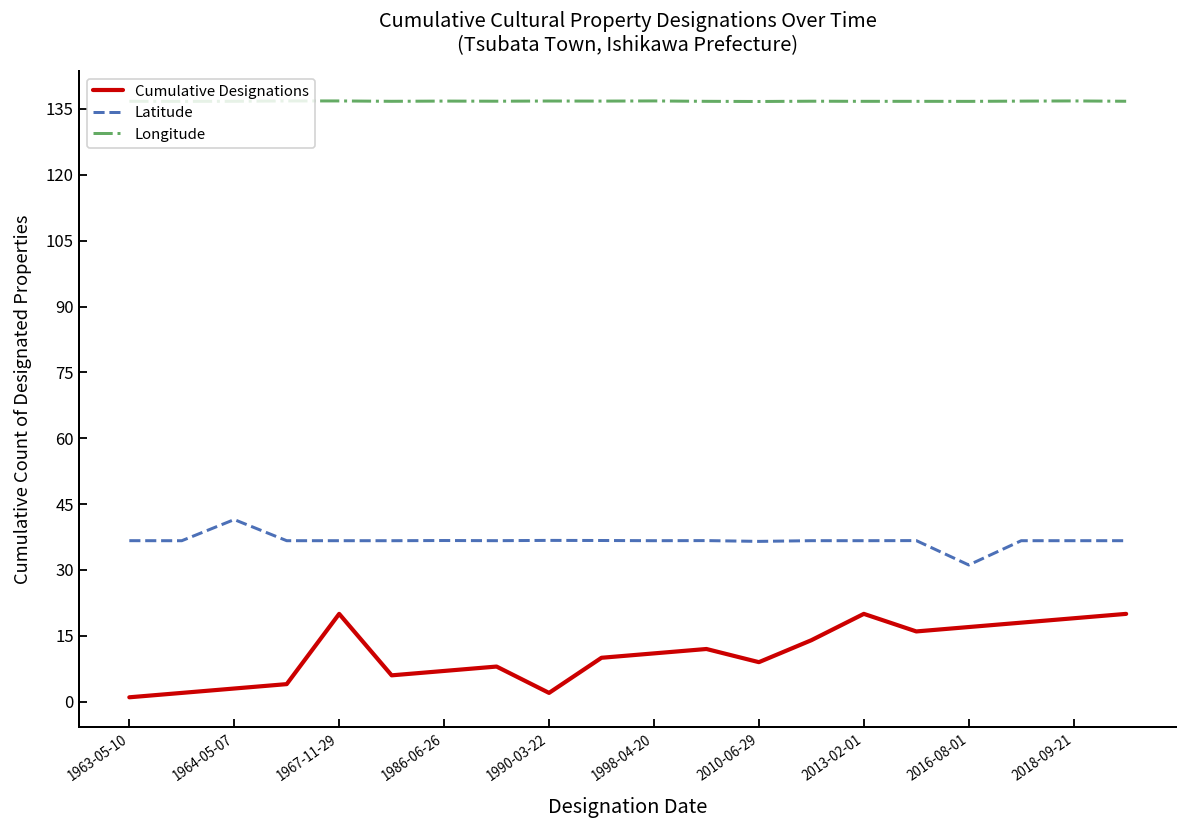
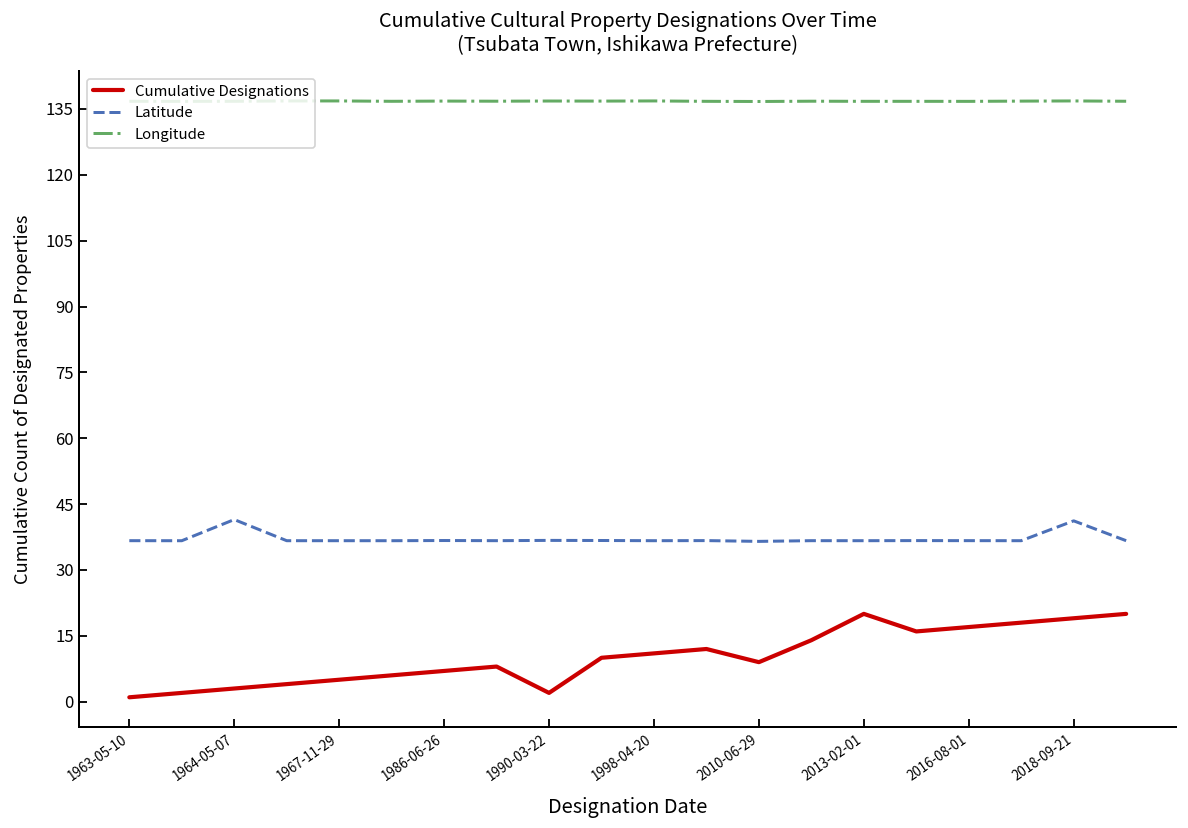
  {
    "Cumulative Designations": {
      "1963-05-10": 1,
      "1964-05-07": 3,
-     "1967-11-29": 20,
+     "1967-11-29": 5,
      "1986-06-26": 7,
      "1990-03-22": 2,
      "1998-04-20": 11,
      "2010-06-29": 9,
      "2013-02-01": 20,
      "2016-08-01": 17,
      "2018-09-21": 19
    },
    "Latitude": {
      "1963-05-10": 37,
      "1964-05-07": 41,
      "1967-11-29": 37,
      "1986-06-26": 37,
      "1990-03-22": 37,
      "1998-04-20": 37,
      "2010-06-29": 37,
      "2013-02-01": 37,
-     "2016-08-01": 31,
-     "2018-09-21": 37
+     "2016-08-01": 37,
+     "2018-09-21": 41
    },
    "Longitude": {
      "1967-11-29": 137,
      "1986-06-26": 137,
      "1990-03-22": 137,
      "1998-04-20": 137,
      "2010-06-29": 137,
      "2013-02-01": 137,
      "2016-08-01": 137,
      "2018-09-21": 137
    }
  }
